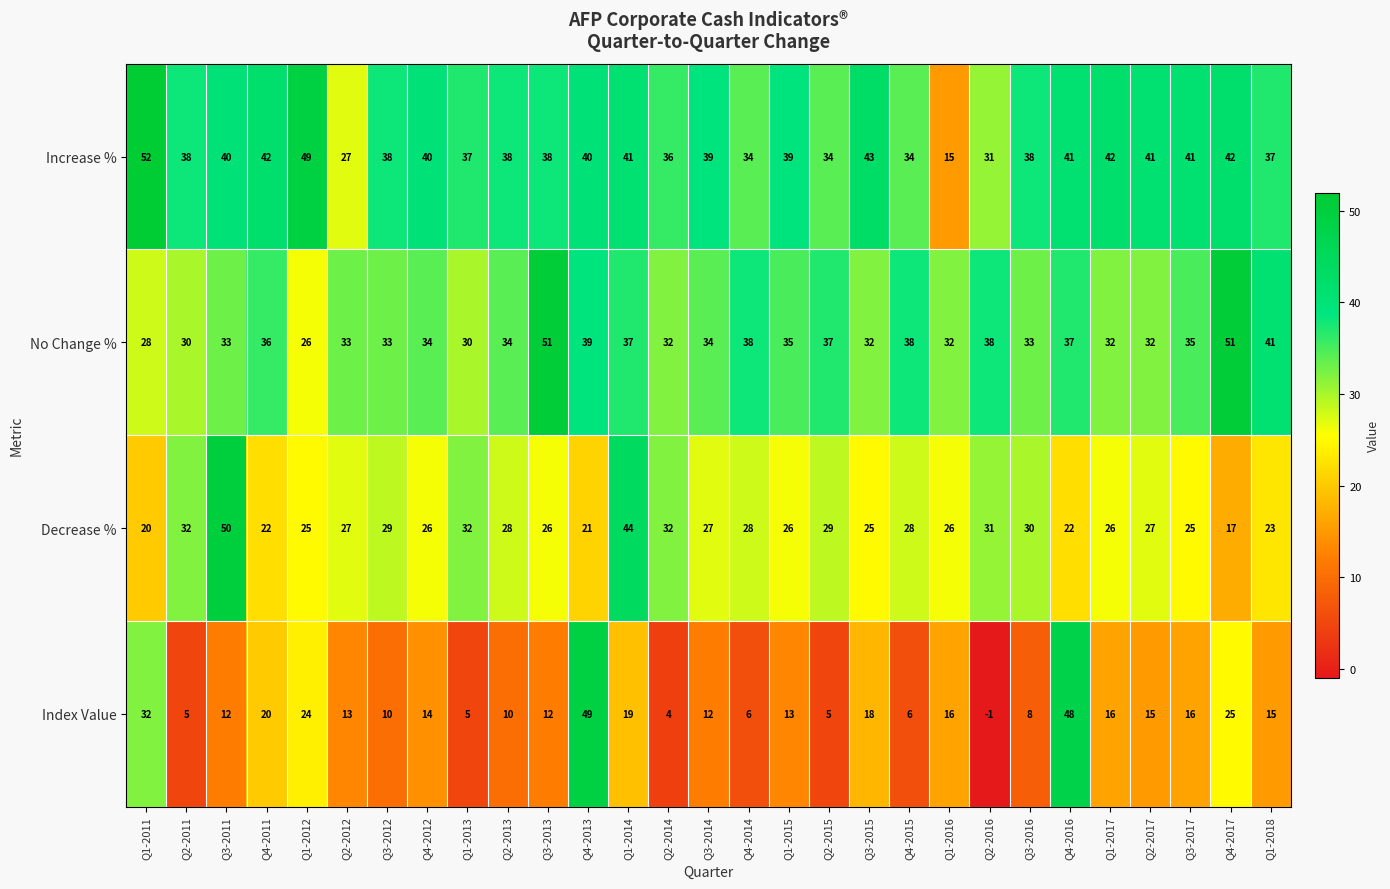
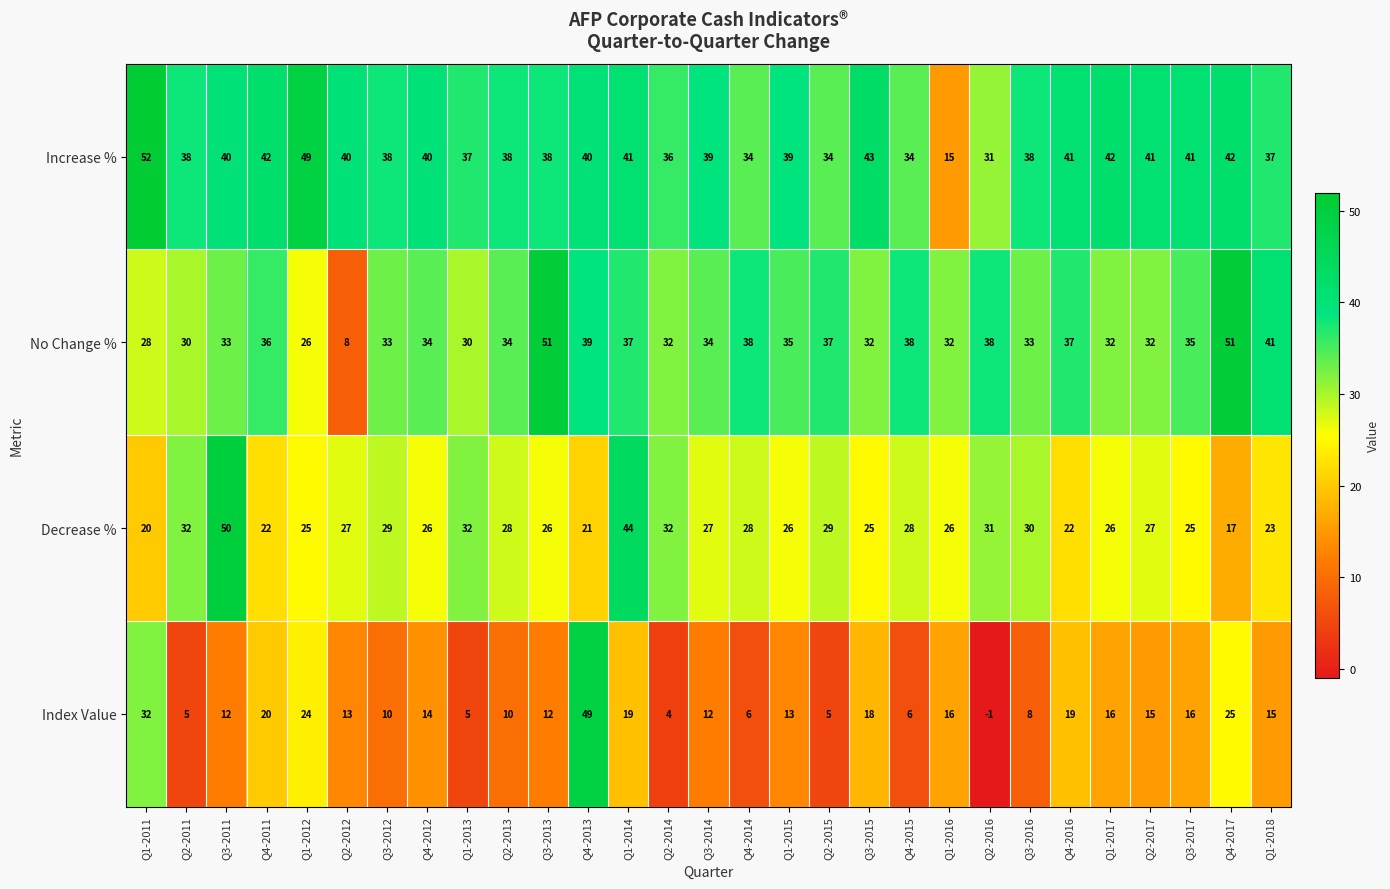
  {
    "Increase %": {
      "Q1-2011": 52,
      "Q2-2011": 38,
      "Q3-2011": 40,
      "Q4-2011": 42,
      "Q1-2012": 49,
-     "Q2-2012": 27,
+     "Q2-2012": 40,
      "Q3-2012": 38,
      "Q4-2012": 40,
      "Q1-2013": 37,
      "Q2-2013": 38,
      "Q3-2013": 38,
      "Q4-2013": 40,
      "Q1-2014": 41,
      "Q2-2014": 36,
      "Q3-2014": 39,
      "Q4-2014": 34,
      "Q1-2015": 39,
      "Q2-2015": 34,
      "Q3-2015": 43,
      "Q4-2015": 34,
      "Q1-2016": 15,
      "Q2-2016": 31,
      "Q3-2016": 38,
      "Q4-2016": 41,
      "Q1-2017": 42,
      "Q2-2017": 41,
      "Q3-2017": 41,
      "Q4-2017": 42,
      "Q1-2018": 37
    },
    "No Change %": {
      "Q1-2011": 28,
      "Q2-2011": 30,
      "Q3-2011": 33,
      "Q4-2011": 36,
      "Q1-2012": 26,
-     "Q2-2012": 33,
+     "Q2-2012": 8,
      "Q3-2012": 33,
      "Q4-2012": 34,
      "Q1-2013": 30,
      "Q2-2013": 34,
      "Q3-2013": 51,
      "Q4-2013": 39,
      "Q1-2014": 37,
      "Q2-2014": 32,
      "Q3-2014": 34,
      "Q4-2014": 38,
      "Q1-2015": 35,
      "Q2-2015": 37,
      "Q3-2015": 32,
      "Q4-2015": 38,
      "Q1-2016": 32,
      "Q2-2016": 38,
      "Q3-2016": 33,
      "Q4-2016": 37,
      "Q1-2017": 32,
      "Q2-2017": 32,
      "Q3-2017": 35,
      "Q4-2017": 51,
      "Q1-2018": 41
    },
    "Decrease %": {
      "Q1-2011": 20,
      "Q2-2011": 32,
      "Q3-2011": 50,
      "Q4-2011": 22,
      "Q1-2012": 25,
      "Q2-2012": 27,
      "Q3-2012": 29,
      "Q4-2012": 26,
      "Q1-2013": 32,
      "Q2-2013": 28,
      "Q3-2013": 26,
      "Q4-2013": 21,
      "Q1-2014": 44,
      "Q2-2014": 32,
      "Q3-2014": 27,
      "Q4-2014": 28,
      "Q1-2015": 26,
      "Q2-2015": 29,
      "Q3-2015": 25,
      "Q4-2015": 28,
      "Q1-2016": 26,
      "Q2-2016": 31,
      "Q3-2016": 30,
      "Q4-2016": 22,
      "Q1-2017": 26,
      "Q2-2017": 27,
      "Q3-2017": 25,
      "Q4-2017": 17,
      "Q1-2018": 23
    },
    "Index Value": {
      "Q1-2011": 32,
      "Q2-2011": 5,
      "Q3-2011": 12,
      "Q4-2011": 20,
      "Q1-2012": 24,
      "Q2-2012": 13,
      "Q3-2012": 10,
      "Q4-2012": 14,
      "Q1-2013": 5,
      "Q2-2013": 10,
      "Q3-2013": 12,
      "Q4-2013": 49,
      "Q1-2014": 19,
      "Q2-2014": 4,
      "Q3-2014": 12,
      "Q4-2014": 6,
      "Q1-2015": 13,
      "Q2-2015": 5,
      "Q3-2015": 18,
      "Q4-2015": 6,
      "Q1-2016": 16,
      "Q2-2016": -1,
      "Q3-2016": 8,
-     "Q4-2016": 48,
+     "Q4-2016": 19,
      "Q1-2017": 16,
      "Q2-2017": 15,
      "Q3-2017": 16,
      "Q4-2017": 25,
      "Q1-2018": 15
    }
  }
